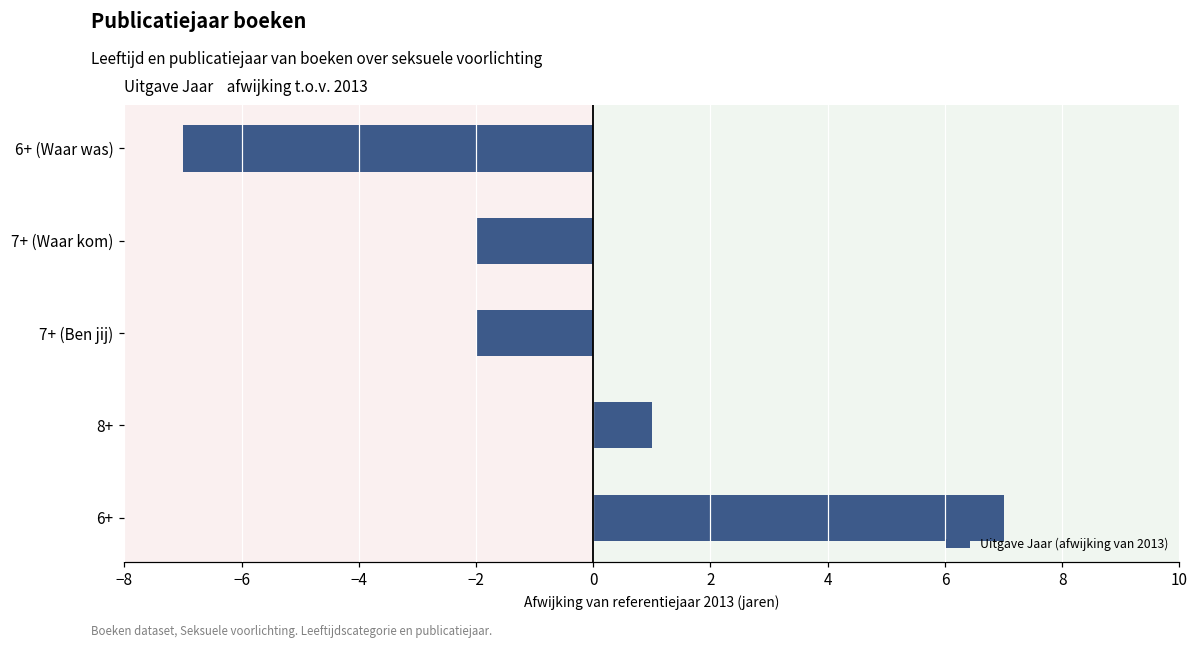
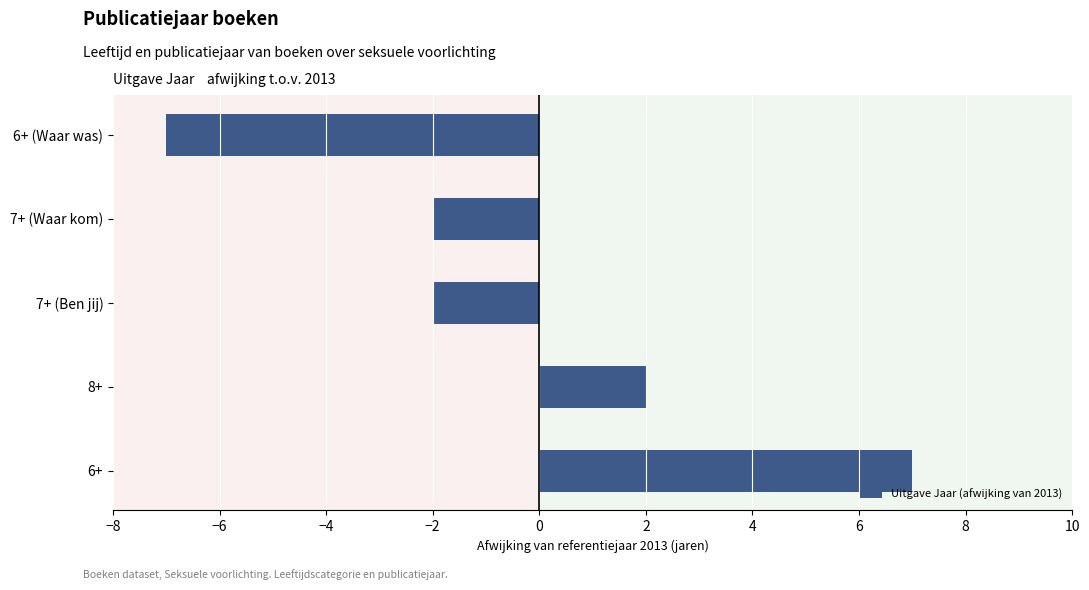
  {
    "6+ (Waar was)": -7.0,
    "7+ (Waar kom)": -2.0,
    "7+ (Ben jij)": -2.0,
-   "8+": 1.0,
+   "8+": 2.0,
    "6+": 7.0
  }
